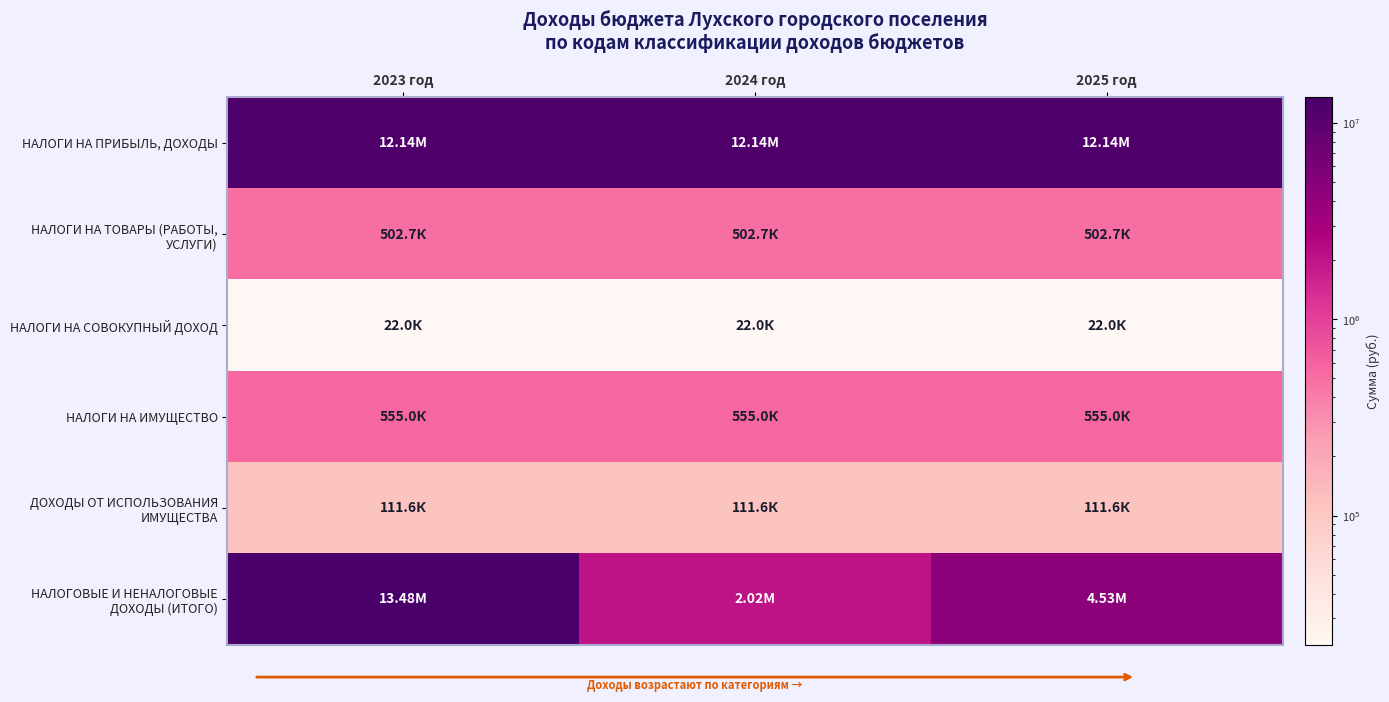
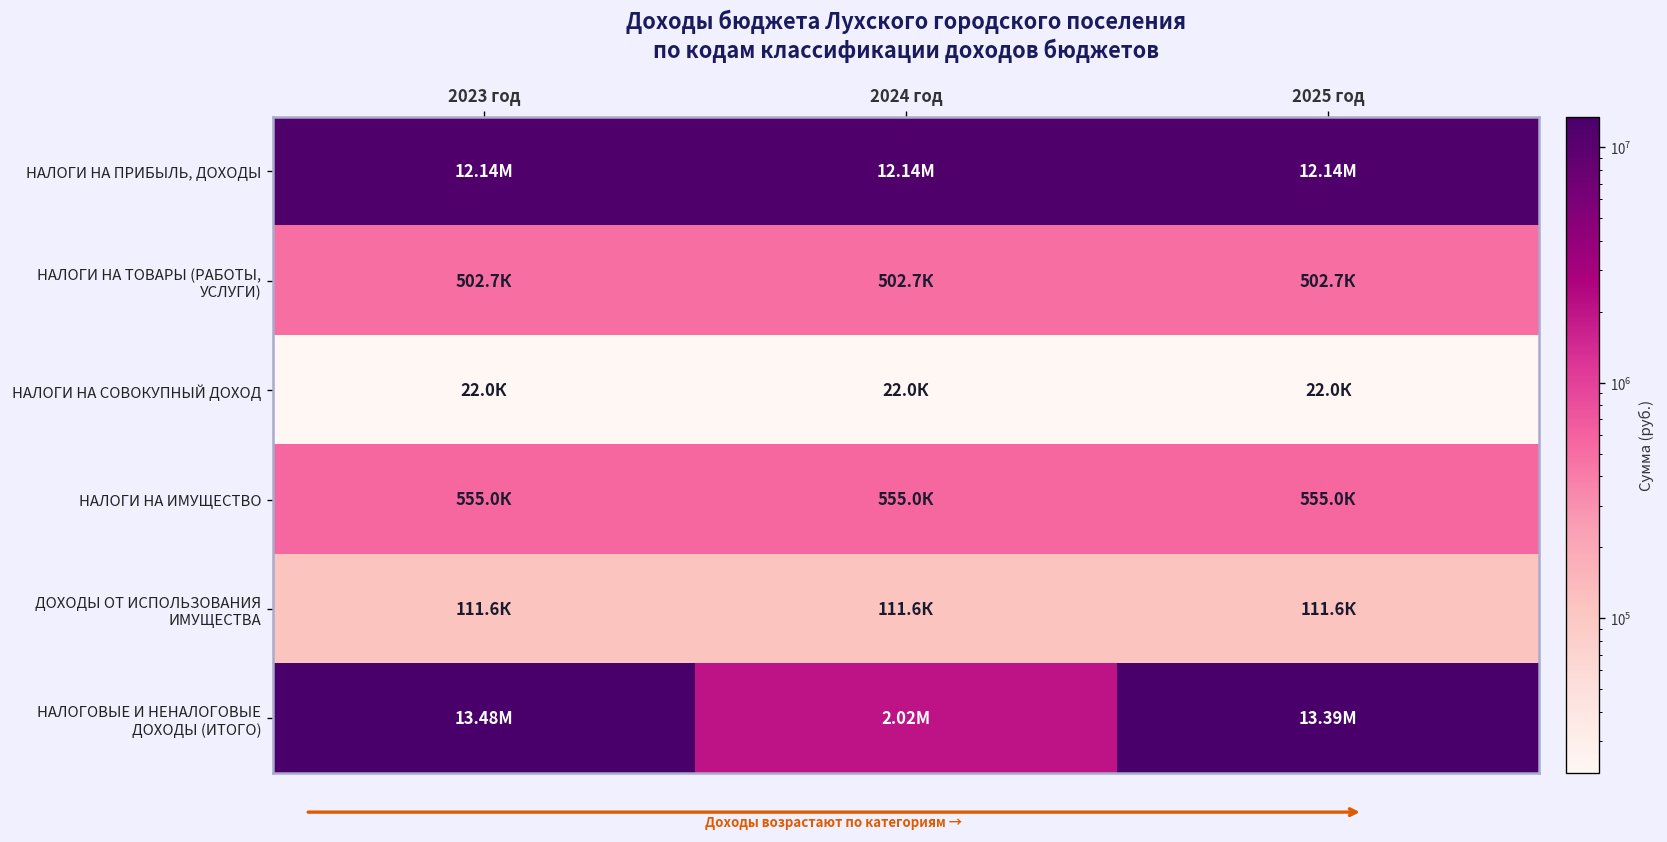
  {
    "НАЛОГОВЫЕ И НЕНАЛОГОВЫЕ ДОХОДЫ (ИТОГО)": {
-     "2025 год": "4.53М"
+     "2025 год": "13.39М"
    }
  }
